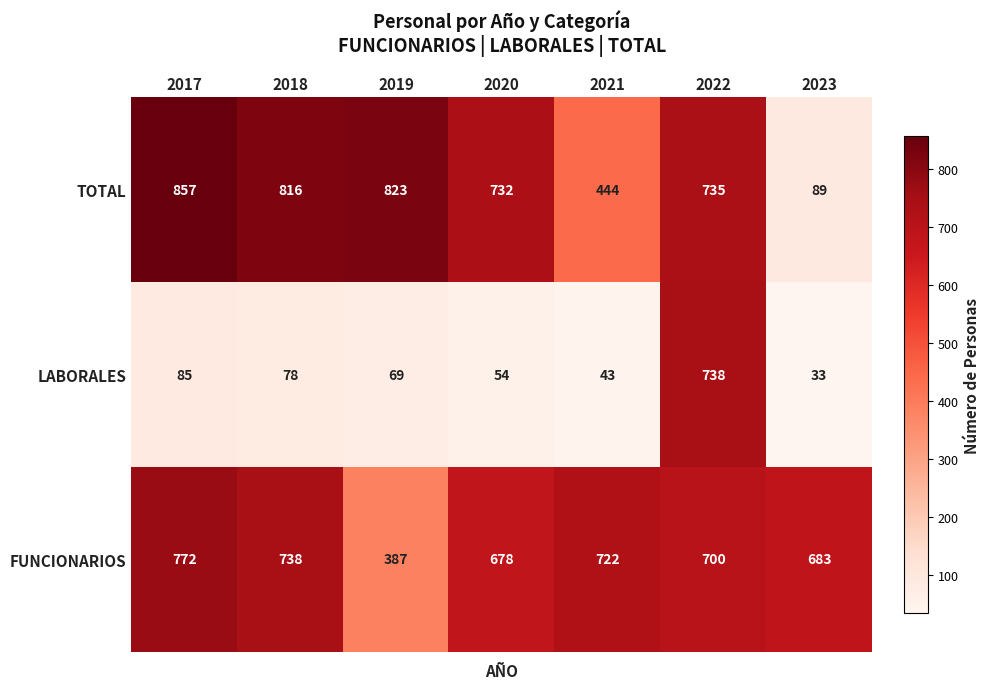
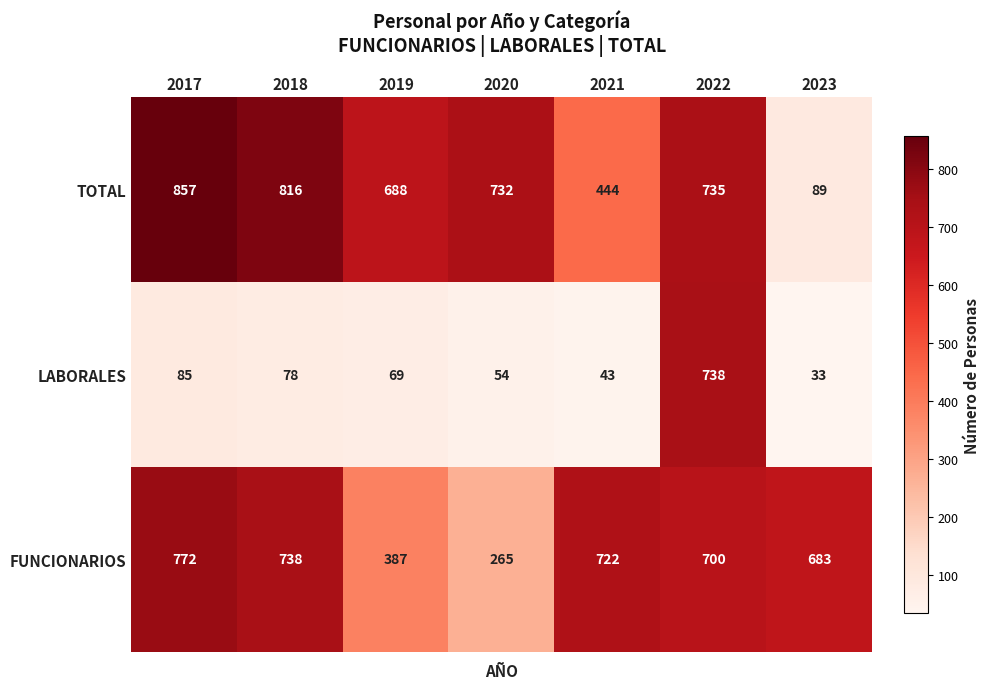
  {
    "TOTAL": {
      "2017": 857,
      "2018": 816,
-     "2019": 823,
+     "2019": 688,
      "2020": 732,
      "2021": 444,
      "2022": 735,
      "2023": 89
    },
    "LABORALES": {
      "2017": 85,
      "2018": 78,
      "2019": 69,
      "2020": 54,
      "2021": 43,
      "2022": 738,
      "2023": 33
    },
    "FUNCIONARIOS": {
      "2017": 772,
      "2018": 738,
      "2019": 387,
-     "2020": 678,
+     "2020": 265,
      "2021": 722,
      "2022": 700,
      "2023": 683
    }
  }
